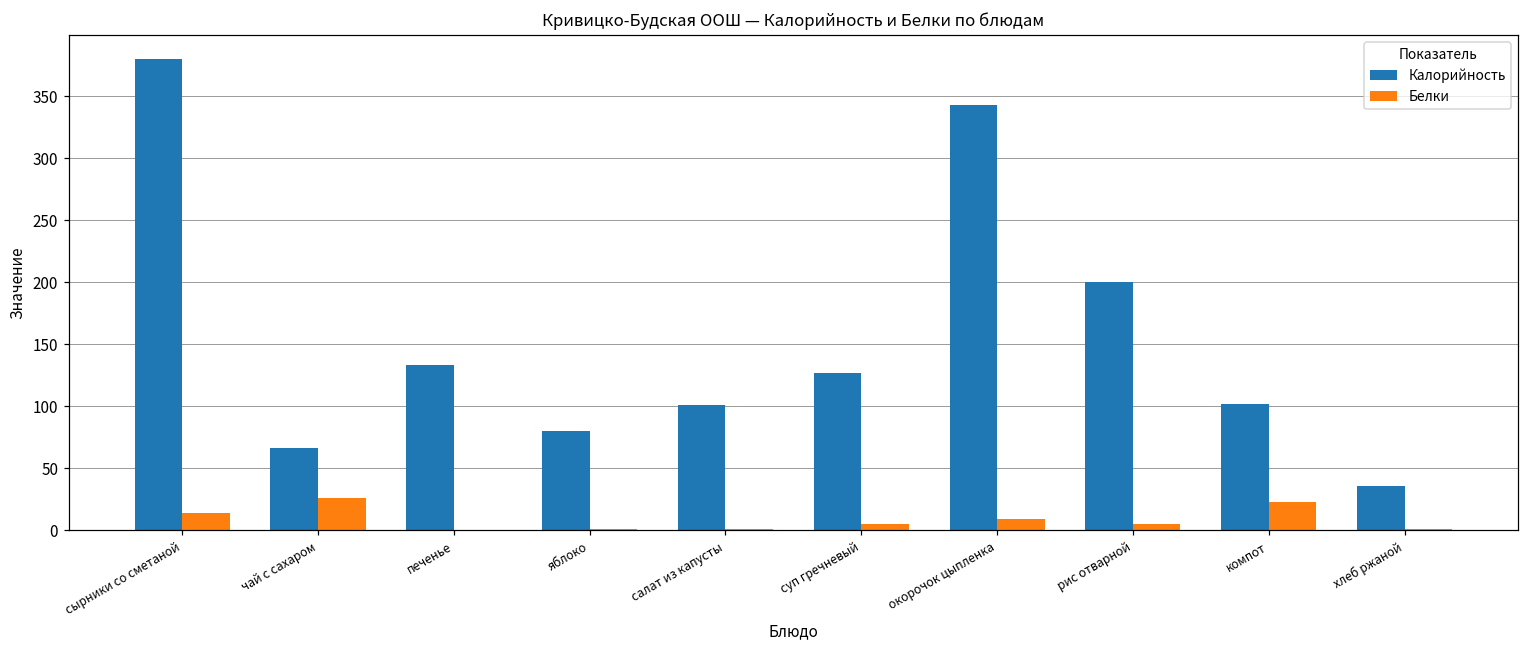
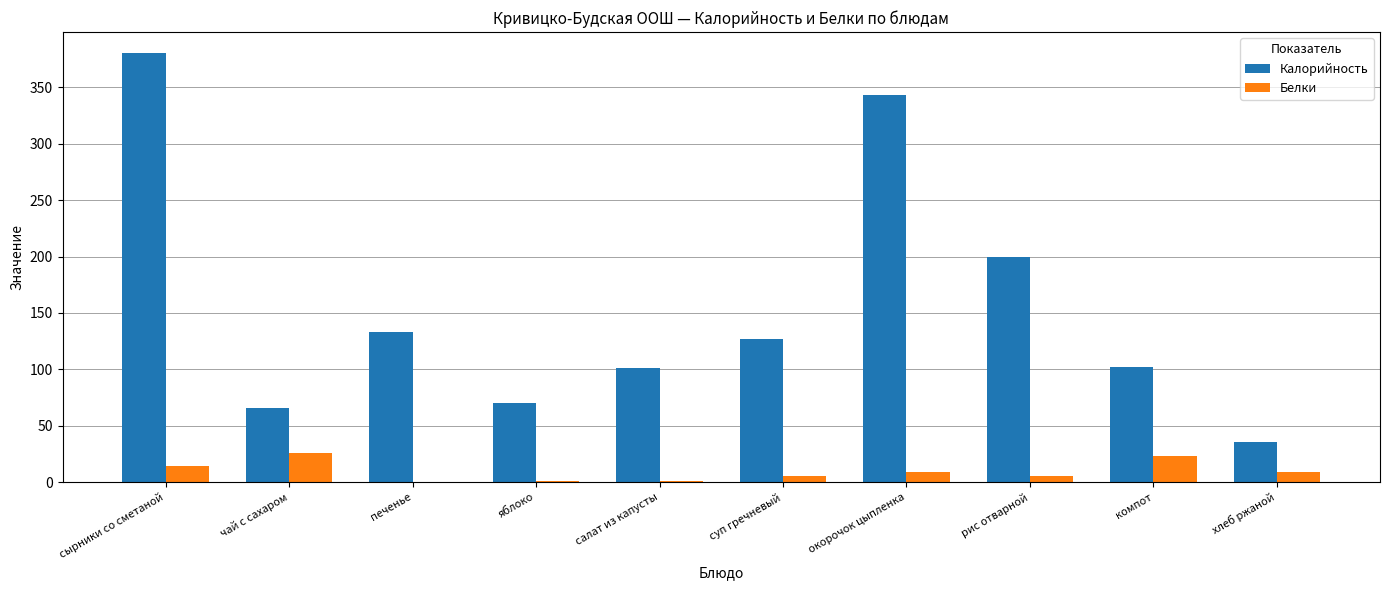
  {
    "Калорийность": {
      "сырники со сметаной": 380,
      "чай с сахаром": 66,
      "печенье": 133,
-     "яблоко": 80,
+     "яблоко": 71,
      "салат из капусты": 101,
      "суп гречневый": 127,
      "окорочок цыпленка": 343,
      "рис отварной": 200,
      "компот": 102,
      "хлеб ржаной": 36
    },
    "Белки": {
      "сырники со сметаной": 14,
      "чай с сахаром": 26,
      "печенье": 0,
      "суп гречневый": 5,
      "окорочок цыпленка": 9,
      "рис отварной": 5,
      "компот": 23,
-     "хлеб ржаной": 1
+     "хлеб ржаной": 9
    }
  }
